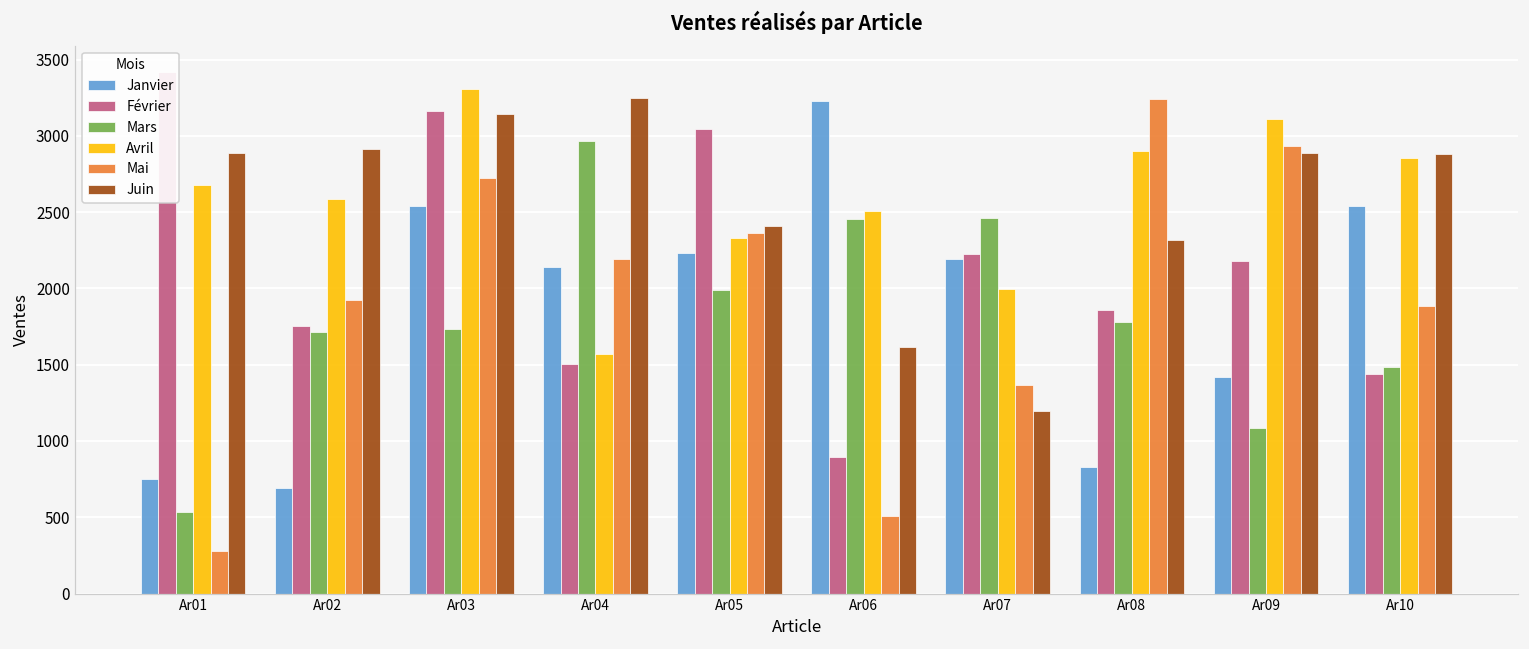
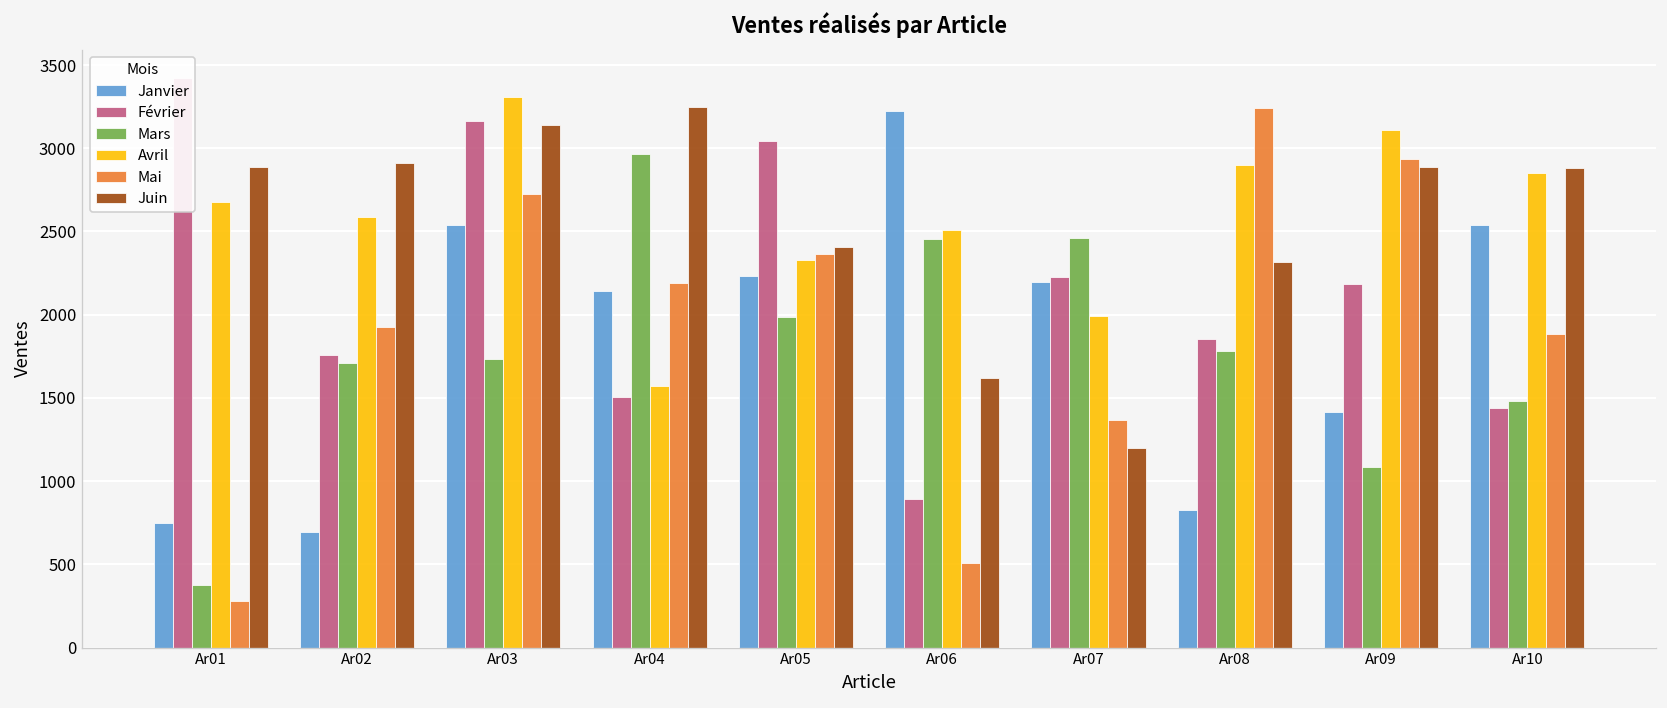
  {
    "Janvier": {
      "Ar01": 750,
      "Ar02": 690,
      "Ar03": 2540,
      "Ar04": 2140,
      "Ar05": 2240,
      "Ar06": 3230,
      "Ar07": 2200,
      "Ar08": 830,
      "Ar09": 1420,
      "Ar10": 2540
    },
    "Février": {
      "Ar02": 1760,
      "Ar03": 3160,
      "Ar04": 1510,
      "Ar05": 3050,
      "Ar06": 890,
      "Ar07": 2230,
      "Ar08": 1860,
      "Ar09": 2180,
      "Ar10": 1440
    },
    "Mars": {
-     "Ar01": 540,
+     "Ar01": 370,
      "Ar02": 1710,
      "Ar03": 1730,
      "Ar04": 2970,
      "Ar05": 1990,
      "Ar06": 2450,
      "Ar07": 2460,
      "Ar08": 1780,
      "Ar09": 1080,
      "Ar10": 1480
    },
    "Avril": {
      "Ar01": 2680,
      "Ar02": 2590,
      "Ar03": 3310,
      "Ar04": 1570,
      "Ar05": 2330,
      "Ar06": 2510,
      "Ar07": 1990,
      "Ar08": 2900,
      "Ar09": 3110,
      "Ar10": 2850
    },
    "Mai": {
      "Ar01": 280,
      "Ar02": 1930,
      "Ar03": 2730,
      "Ar04": 2190,
      "Ar05": 2360,
      "Ar06": 510,
      "Ar07": 1370,
      "Ar08": 3240,
      "Ar09": 2940,
      "Ar10": 1880
    },
    "Juin": {
      "Ar01": 2890,
      "Ar02": 2910,
      "Ar03": 3140,
      "Ar04": 3250,
      "Ar05": 2410,
      "Ar06": 1620,
      "Ar07": 1200,
      "Ar08": 2320,
      "Ar09": 2890,
      "Ar10": 2880
    }
  }
